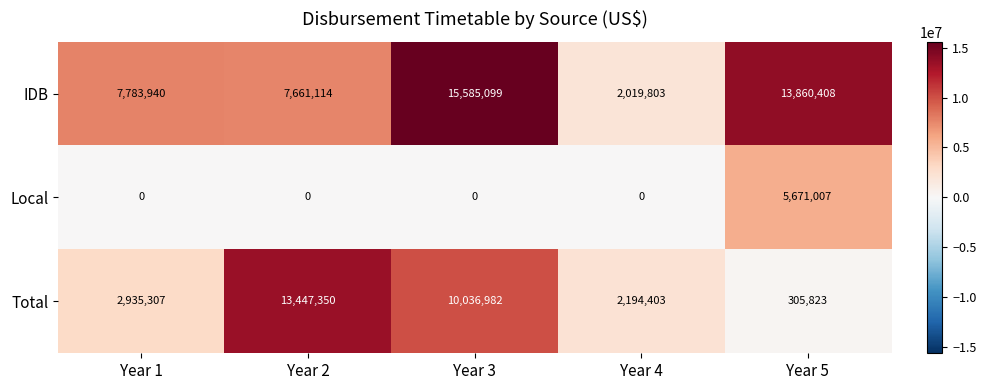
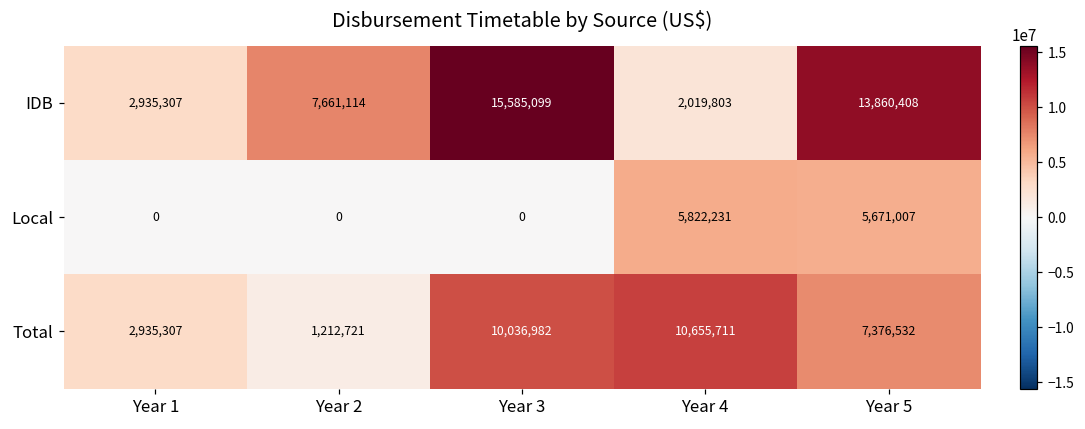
  {
    "IDB": {
-     "Year 1": "7,783,940",
+     "Year 1": "2,935,307",
      "Year 2": "7,661,114",
      "Year 3": "15,585,099",
      "Year 4": "2,019,803",
      "Year 5": "13,860,408"
    },
    "Local": {
      "Year 1": "0",
      "Year 2": "0",
      "Year 3": "0",
-     "Year 4": "0",
+     "Year 4": "5,822,231",
      "Year 5": "5,671,007"
    },
    "Total": {
      "Year 1": "2,935,307",
-     "Year 2": "13,447,350",
+     "Year 2": "1,212,721",
      "Year 3": "10,036,982",
-     "Year 4": "2,194,403",
-     "Year 5": "305,823"
+     "Year 4": "10,655,711",
+     "Year 5": "7,376,532"
    }
  }
